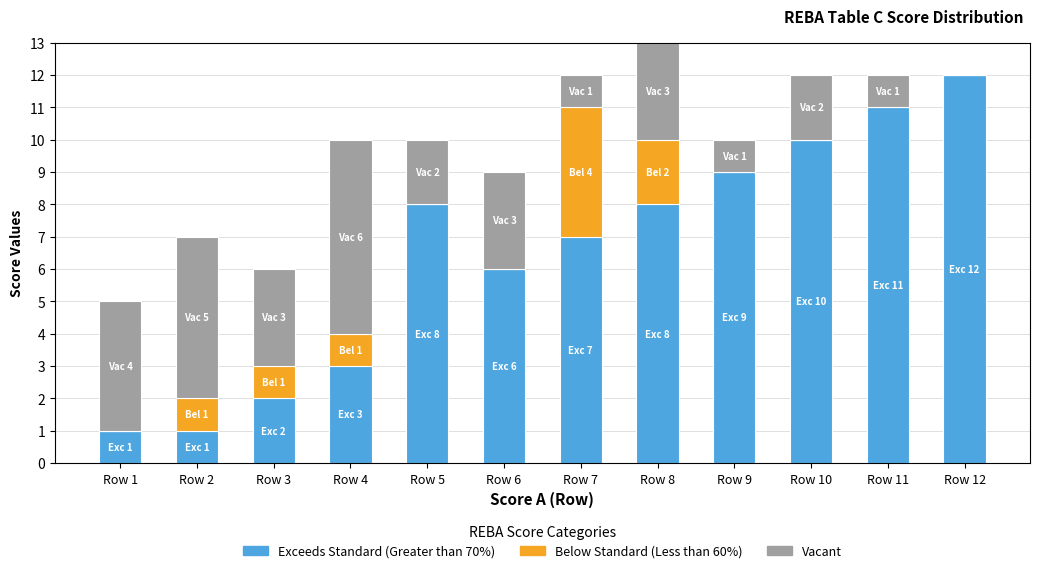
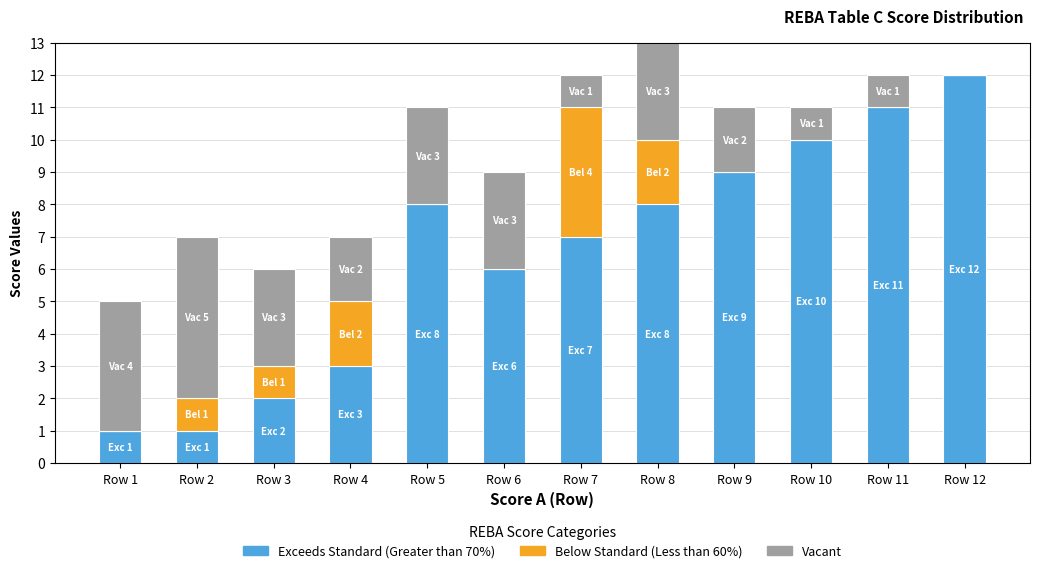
  {
    "Exceeds Standard (Greater than 70%)": {
      "Row 1": 1,
      "Row 2": 1,
      "Row 3": 2,
      "Row 4": 3,
      "Row 5": 8,
      "Row 6": 6,
      "Row 7": 7,
      "Row 8": 8,
      "Row 9": 9,
      "Row 10": 10,
      "Row 11": 11,
      "Row 12": 12
    },
    "Below Standard (Less than 60%)": {
      "Row 2": 1,
      "Row 3": 1,
-     "Row 4": 1,
+     "Row 4": 2,
      "Row 7": 4,
      "Row 8": 2
    },
    "Vacant": {
      "Row 1": 4,
      "Row 2": 5,
      "Row 3": 3,
-     "Row 4": 6,
-     "Row 5": 2,
+     "Row 4": 2,
+     "Row 5": 3,
      "Row 6": 3,
      "Row 7": 1,
      "Row 8": 3,
-     "Row 9": 1,
-     "Row 10": 2,
+     "Row 9": 2,
+     "Row 10": 1,
      "Row 11": 1
    }
  }
